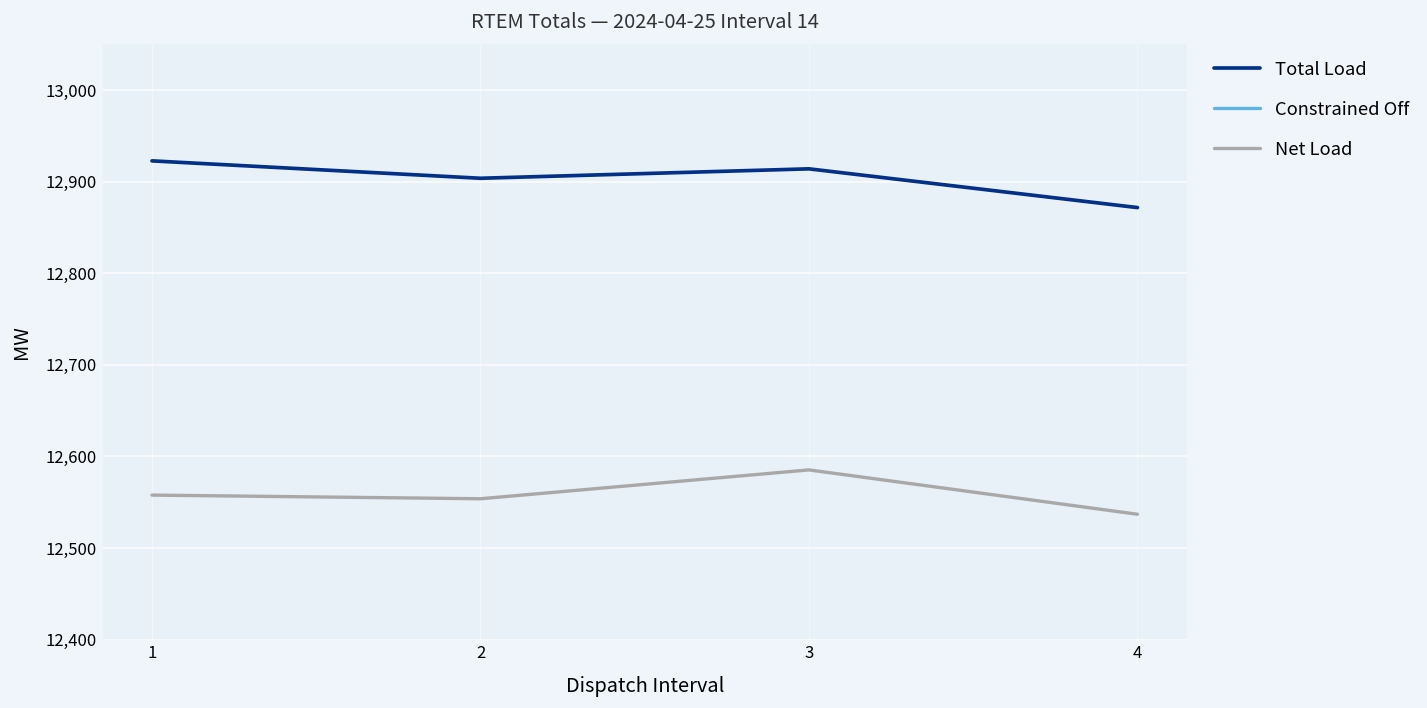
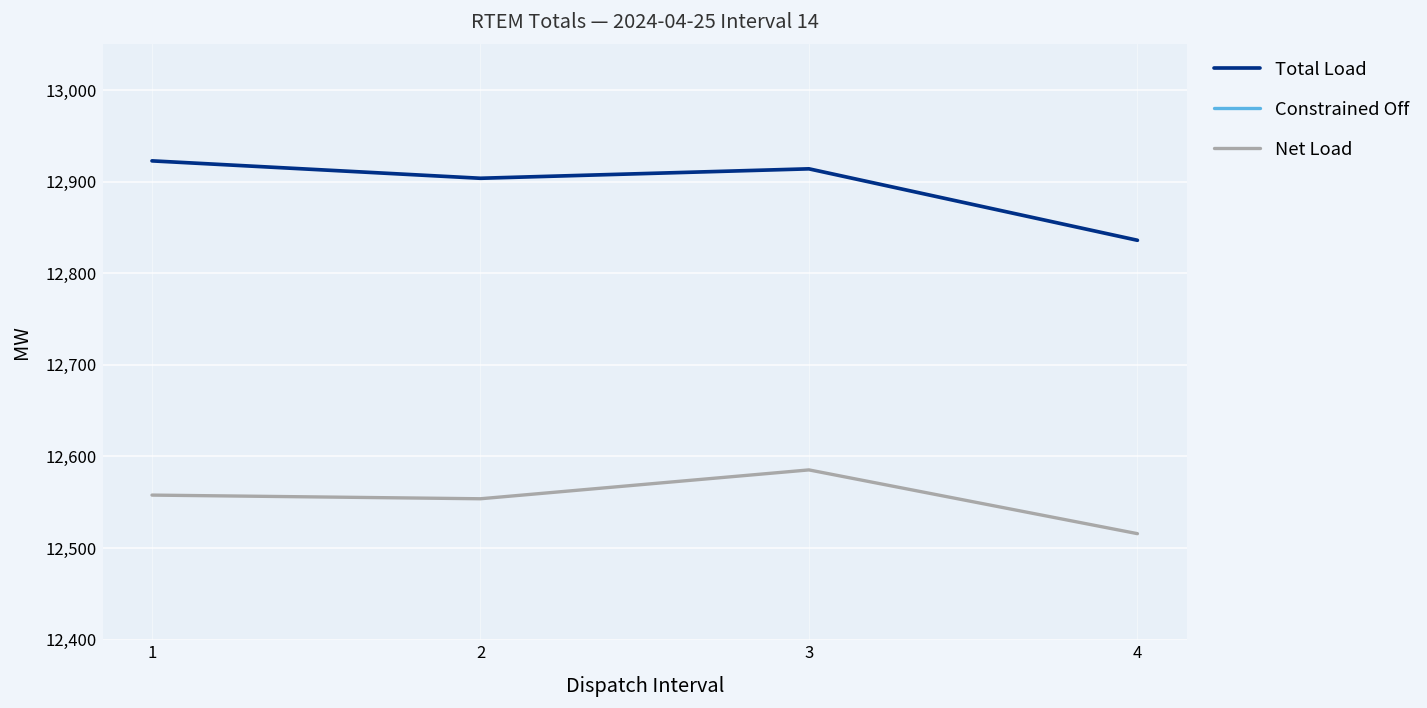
  {
    "Total Load": {
      "1": "12,920",
      "2": "12,900",
      "3": "12,910",
-     "4": "12,870"
+     "4": "12,840"
    },
    "Net Load": {
      "1": "12,560",
      "2": "12,550",
      "3": "12,590",
-     "4": "12,540"
+     "4": "12,520"
    }
  }
